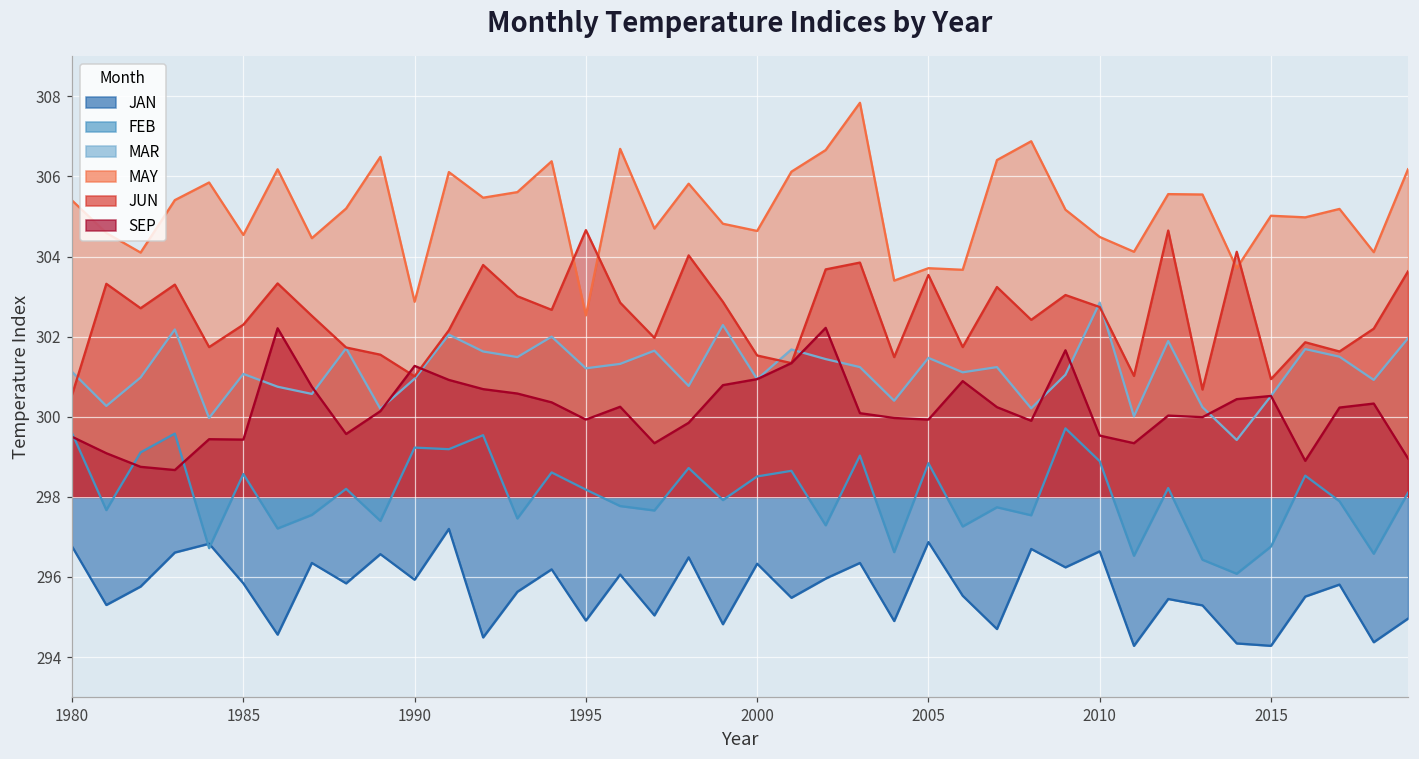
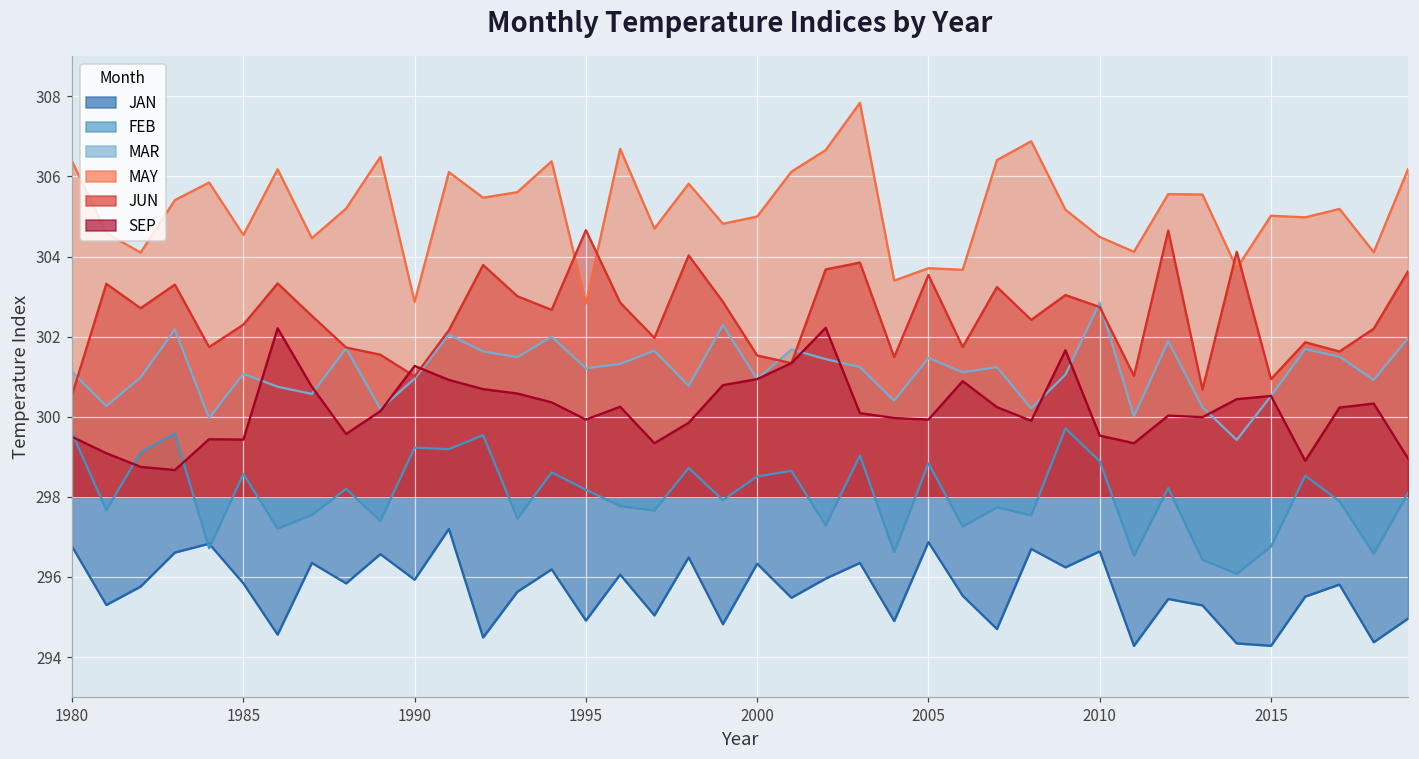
  {
    "MAY": {
-     "1980": 305.4,
+     "1980": 306.4,
      "1985": 304.5,
      "1990": 302.9,
-     "1995": 302.5,
-     "2000": 304.6,
+     "1995": 302.8,
+     "2000": 305.0,
      "2005": 303.7,
      "2010": 304.5,
      "2015": 305.0
    }
  }
